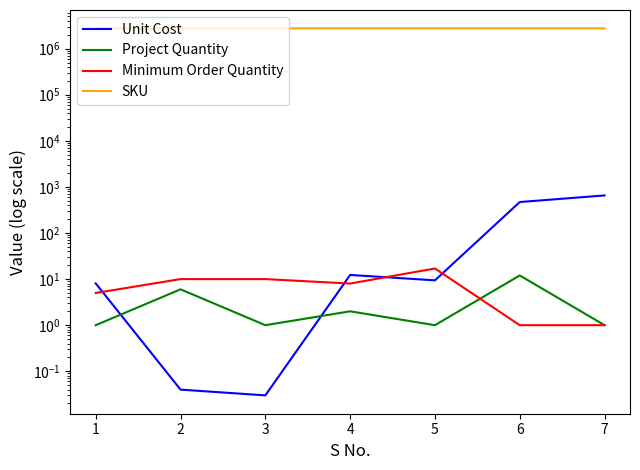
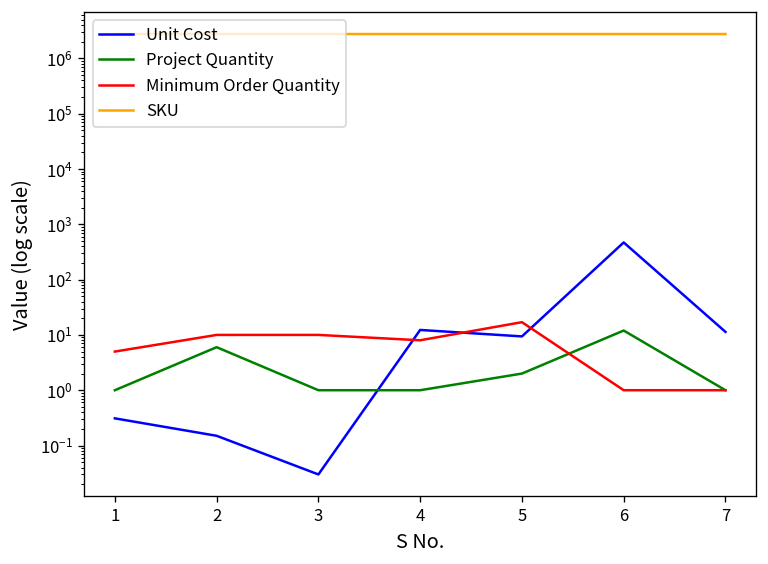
  {
    "Unit Cost": {
-     "1": 8,
-     "2": 0.04,
+     "1": 0.3,
+     "2": 0.15,
      "3": 0.03,
      "4": 12,
      "5": 9,
      "6": 500,
-     "7": 700
+     "7": 11
    },
    "Project Quantity": {
      "1": 1,
      "2": 6,
      "3": 1,
-     "4": 2,
-     "5": 1,
+     "4": 1,
+     "5": 2,
      "6": 12
    },
    "Minimum Order Quantity": {
      "1": 5,
      "2": 10,
      "3": 10,
      "4": 8,
      "5": 17,
      "6": 1.0
    },
    "SKU": {
      "4": 3000000,
      "5": 3000000,
      "6": 3000000,
      "7": 3000000
    }
  }
